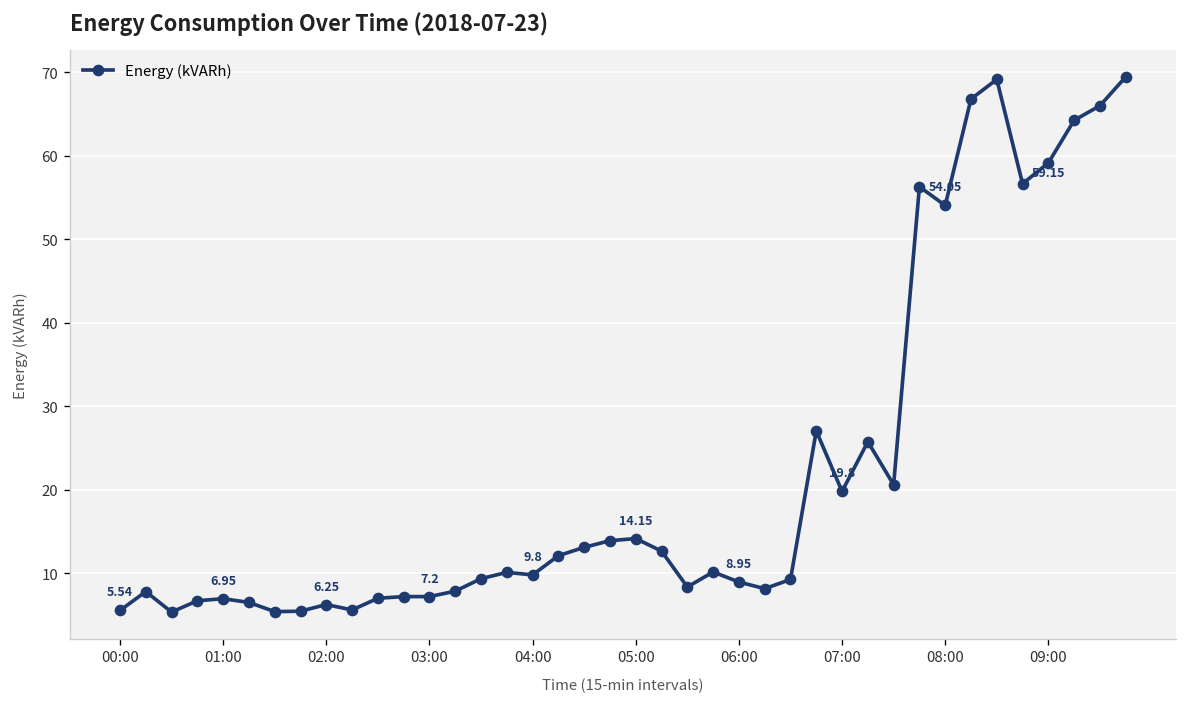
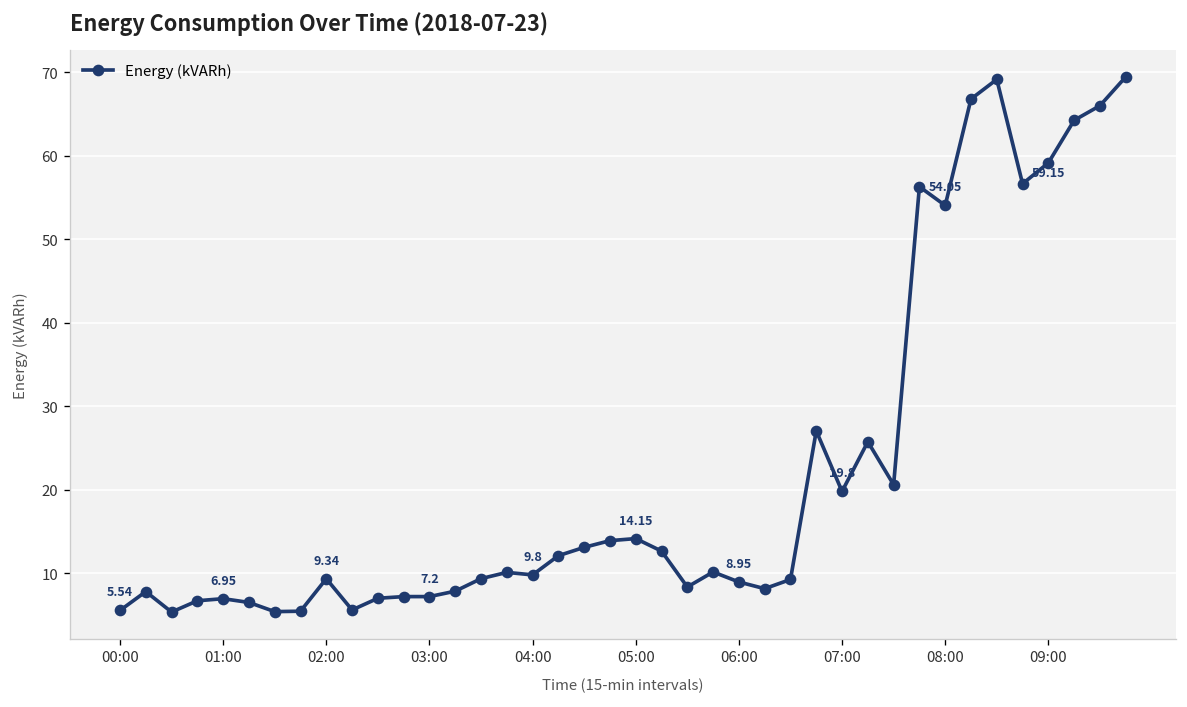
  {
    "00:00": 5.54,
    "01:00": 6.95,
-   "02:00": 6.25,
+   "02:00": 9.34,
    "03:00": 7.2,
    "04:00": 9.8,
    "05:00": 14.15,
    "06:00": 8.95,
    "07:00": 19.8,
    "08:00": 54.05,
    "09:00": 59.15
  }
